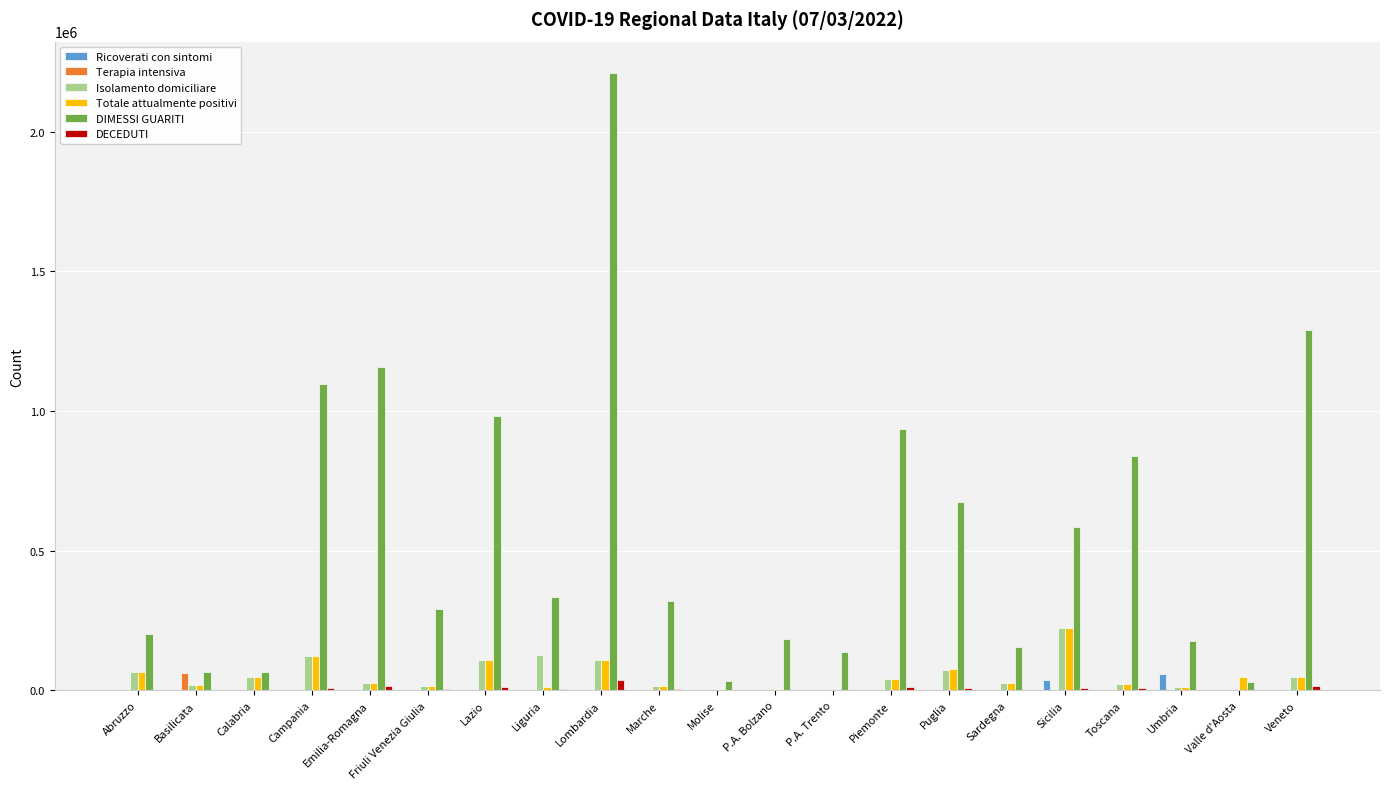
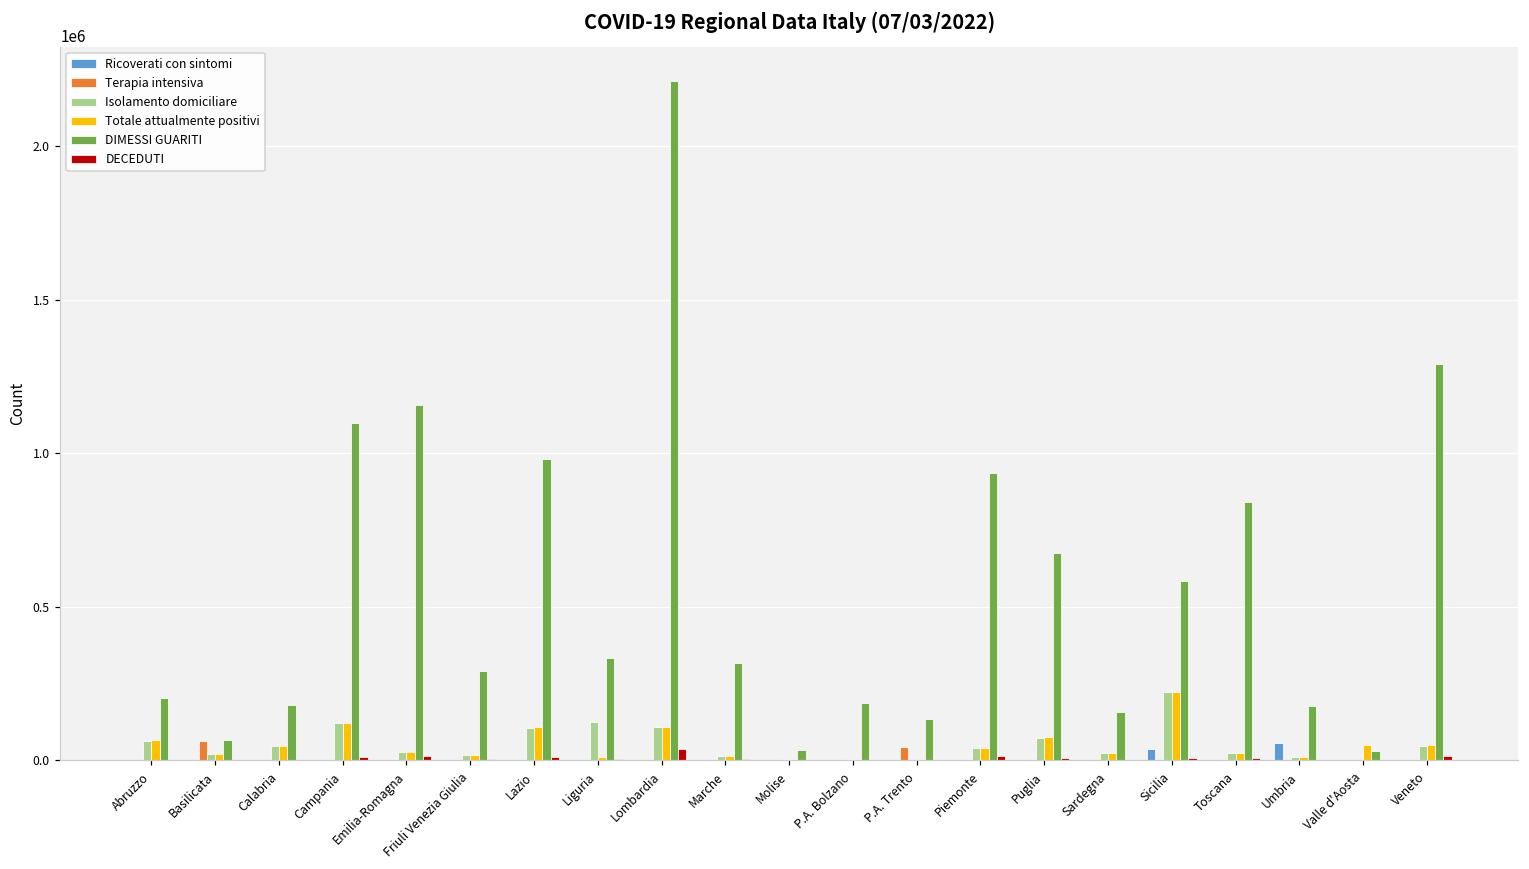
  {
    "Ricoverati con sintomi": {
      "Sicilia": 40000,
      "Umbria": 60000
    },
    "Terapia intensiva": {
      "Basilicata": 60000,
-     "P.A. Trento": 0
+     "P.A. Trento": 40000
    },
    "Isolamento domiciliare": {
      "Abruzzo": 60000,
      "Basilicata": 20000,
      "Calabria": 50000,
      "Campania": 120000,
      "Emilia-Romagna": 30000,
      "Friuli Venezia Giulia": 20000,
      "Lazio": 110000,
      "Liguria": 130000,
      "Lombardia": 110000,
      "Marche": 10000,
      "Piemonte": 40000,
      "Puglia": 70000,
      "Sardegna": 20000,
      "Sicilia": 220000,
      "Toscana": 20000,
      "Umbria": 10000,
      "Veneto": 50000
    },
    "Totale attualmente positivi": {
      "Abruzzo": 70000,
      "Basilicata": 20000,
      "Calabria": 50000,
      "Campania": 120000,
      "Emilia-Romagna": 30000,
      "Friuli Venezia Giulia": 20000,
      "Lazio": 110000,
      "Liguria": 10000,
      "Lombardia": 110000,
      "Marche": 10000,
      "Piemonte": 40000,
      "Puglia": 70000,
      "Sardegna": 30000,
      "Sicilia": 220000,
      "Toscana": 20000,
      "Umbria": 10000,
      "Valle d'Aosta": 50000,
      "Veneto": 50000
    },
    "DIMESSI GUARITI": {
      "Abruzzo": 200000,
      "Basilicata": 70000,
-     "Calabria": 70000,
+     "Calabria": 180000,
      "Campania": 1100000,
      "Emilia-Romagna": 1160000,
      "Friuli Venezia Giulia": 290000,
      "Lazio": 980000,
      "Liguria": 330000,
      "Lombardia": 2210000,
      "Marche": 320000,
      "Molise": 30000,
      "P.A. Bolzano": 190000,
      "P.A. Trento": 140000,
      "Piemonte": 930000,
      "Puglia": 680000,
      "Sardegna": 160000,
      "Sicilia": 580000,
      "Toscana": 840000,
      "Umbria": 180000,
      "Valle d'Aosta": 30000,
      "Veneto": 1290000
    },
    "DECEDUTI": {
      "Campania": 10000,
      "Emilia-Romagna": 20000,
      "Lazio": 10000,
      "Lombardia": 40000,
      "Piemonte": 10000,
      "Sicilia": 10000,
      "Toscana": 10000,
      "Veneto": 10000
    }
  }
